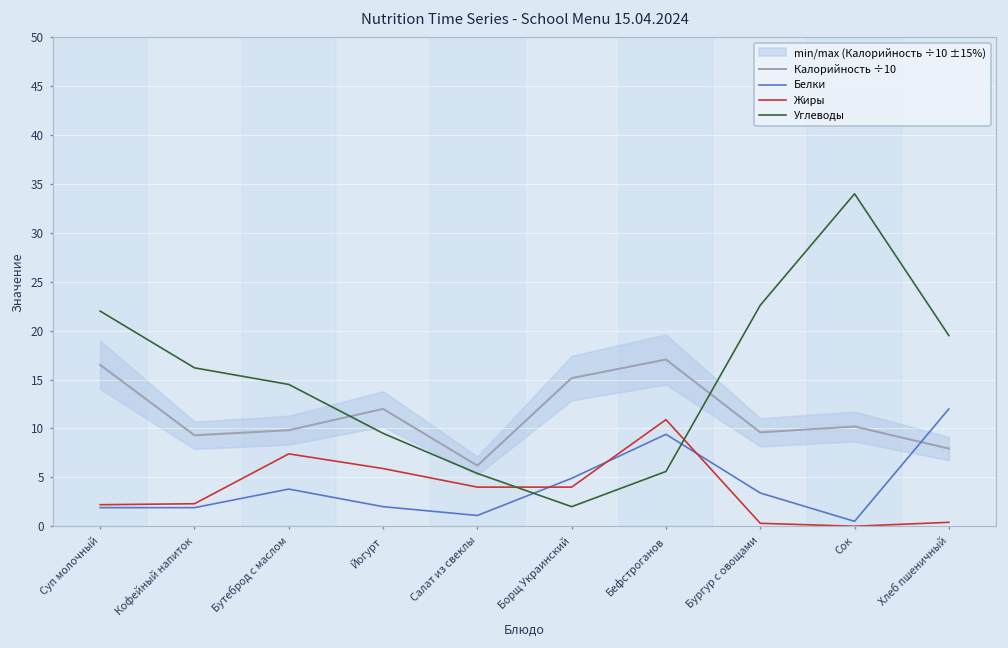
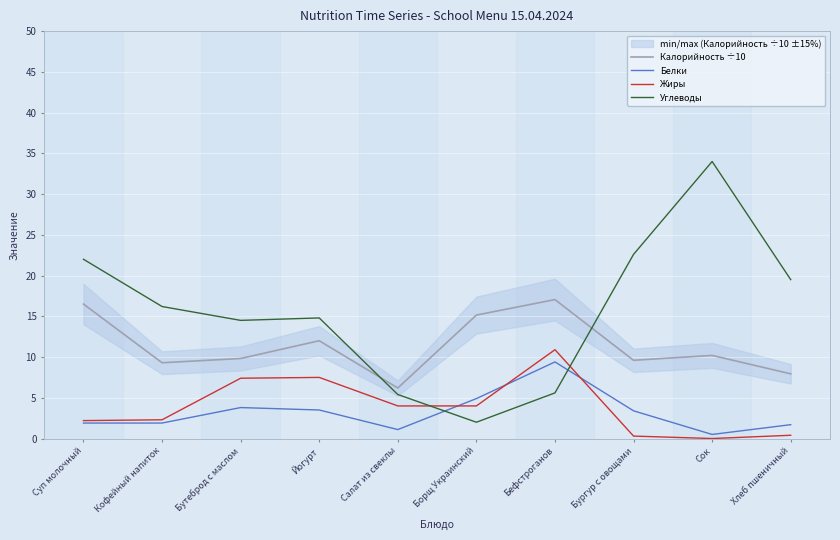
  {
    "Калорийность ÷10": {
      "Суп молочный": 17,
      "Кофейный напиток": 9,
      "Бутеброд с маслом": 10,
      "Йогурт": 12,
      "Салат из свеклы": 6,
      "Борщ Украинский": 15,
      "Бефстроганов": 17,
      "Бургур с овощами": 10,
      "Сок": 10,
      "Хлеб пшеничный": 8
    },
    "Белки": {
      "Кофейный напиток": 2,
      "Бутеброд с маслом": 4,
-     "Йогурт": 2,
+     "Йогурт": 4,
      "Салат из свеклы": 1,
      "Борщ Украинский": 5,
      "Бефстроганов": 9,
      "Бургур с овощами": 3,
      "Сок": 1,
-     "Хлеб пшеничный": 12
+     "Хлеб пшеничный": 2
    },
    "Жиры": {
      "Кофейный напиток": 2,
      "Бутеброд с маслом": 7,
-     "Йогурт": 6,
+     "Йогурт": 8,
      "Салат из свеклы": 4,
      "Борщ Украинский": 4,
      "Бефстроганов": 11,
      "Бургур с овощами": 0,
      "Сок": 0,
      "Хлеб пшеничный": 0
    },
    "Углеводы": {
      "Суп молочный": 22,
      "Кофейный напиток": 16,
      "Бутеброд с маслом": 15,
-     "Йогурт": 10,
+     "Йогурт": 15,
      "Салат из свеклы": 5,
      "Борщ Украинский": 2,
      "Бефстроганов": 6,
      "Бургур с овощами": 23,
      "Сок": 34,
      "Хлеб пшеничный": 20
    }
  }
